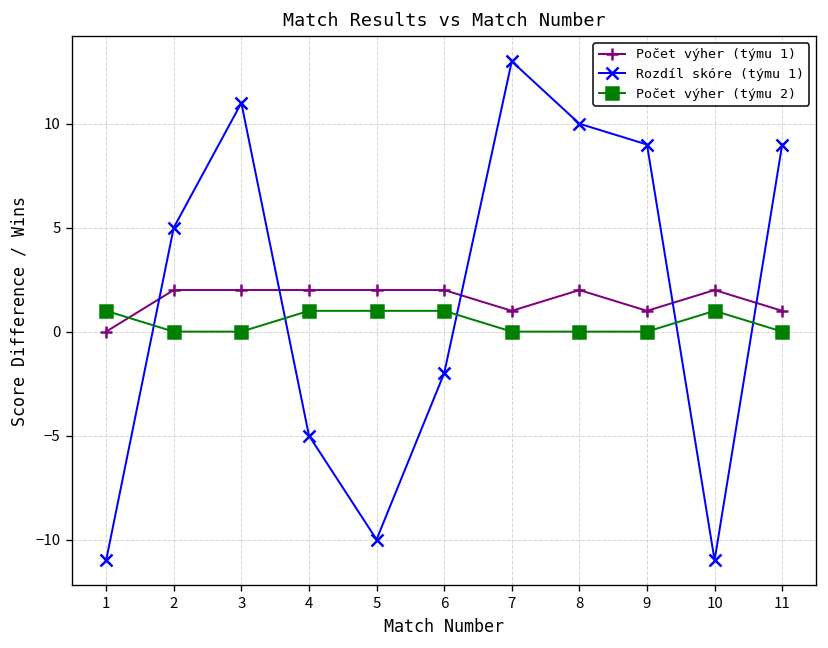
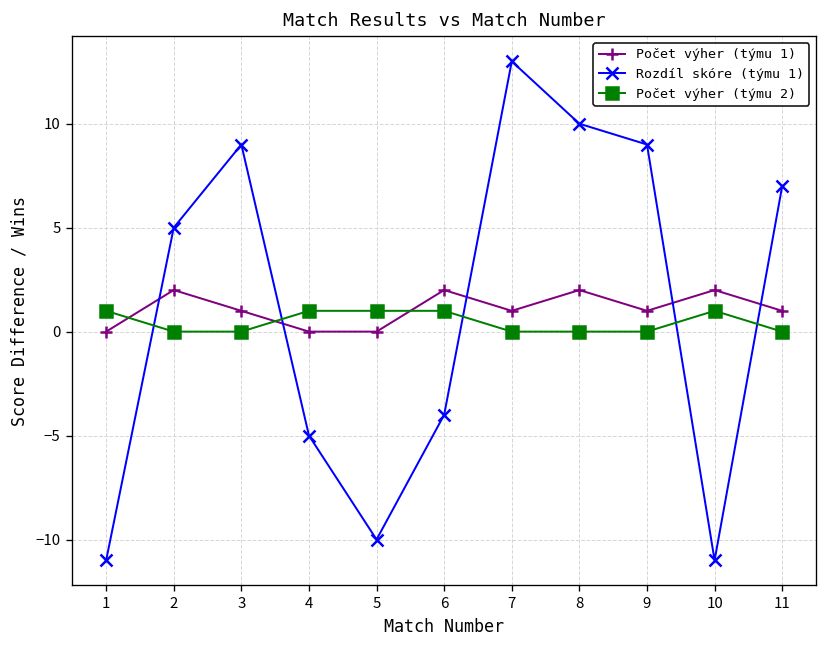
  {
    "Počet výher (týmu 1)": {
      "1": 0,
      "2": 2,
-     "3": 2,
-     "4": 2,
-     "5": 2,
+     "3": 1,
+     "4": 0,
+     "5": 0,
      "6": 2,
      "7": 1,
      "8": 2,
      "9": 1,
      "10": 2,
      "11": 1
    },
    "Rozdíl skóre (týmu 1)": {
      "1": -11,
      "2": 5,
-     "3": 11,
+     "3": 9,
      "4": -5,
      "5": -10,
-     "6": -2,
+     "6": -4,
      "7": 13,
      "8": 10,
      "9": 9,
      "10": -11,
-     "11": 9
+     "11": 7
    },
    "Počet výher (týmu 2)": {
      "1": 1,
      "2": 0,
      "3": 0,
      "4": 1,
      "5": 1,
      "6": 1,
      "7": 0,
      "8": 0,
      "9": 0,
      "10": 1,
      "11": 0
    }
  }
